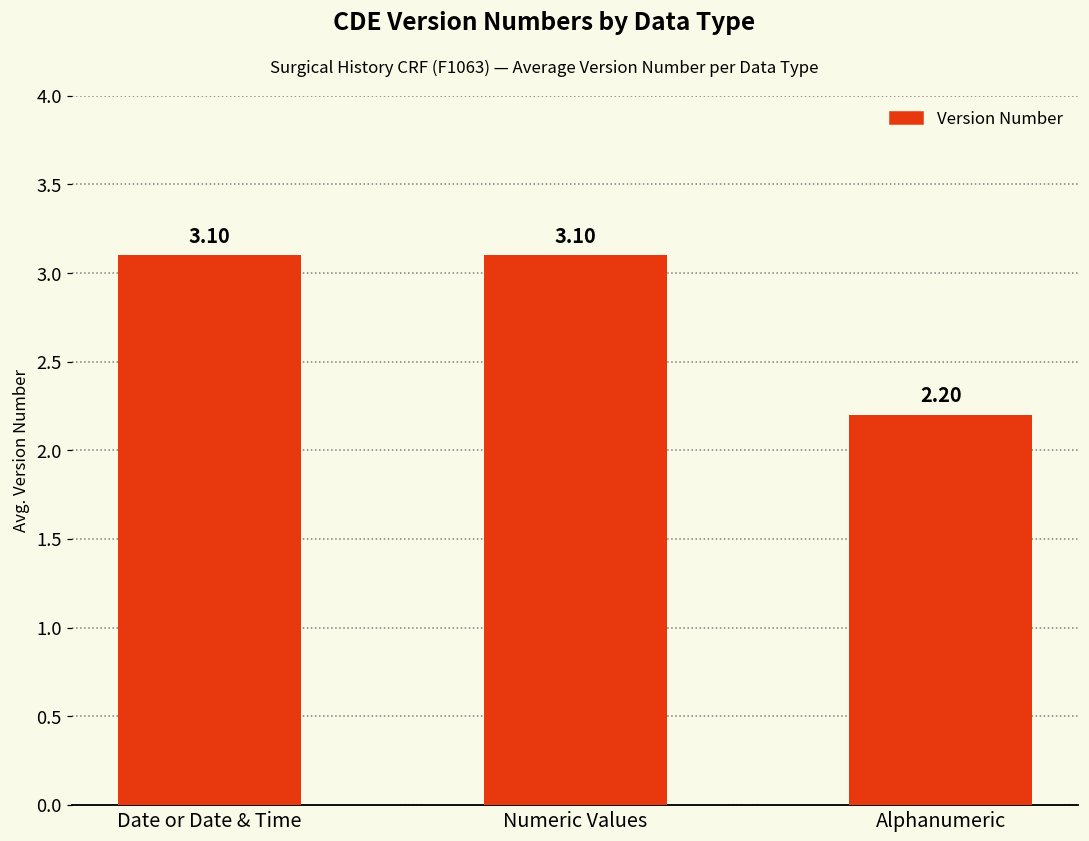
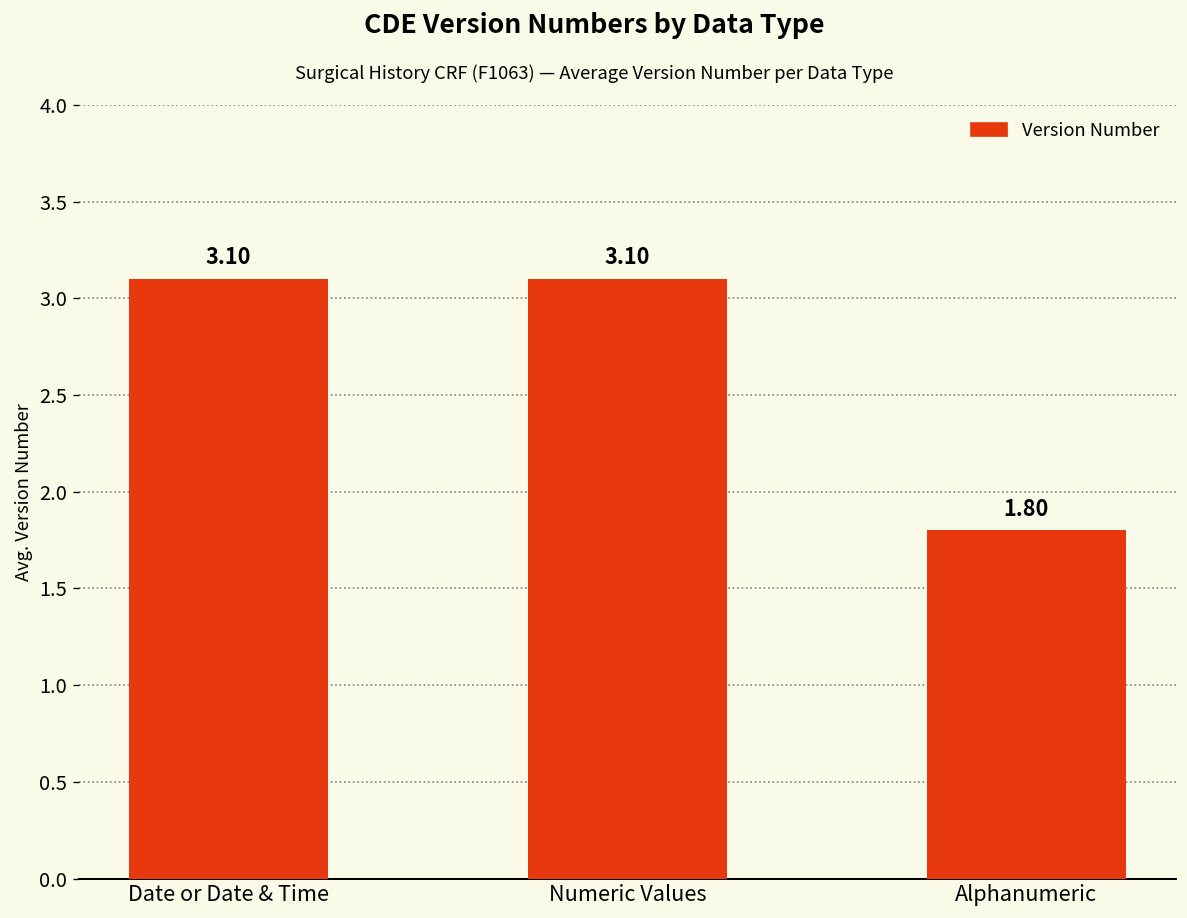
  {
    "Date or Date & Time": 3.10,
    "Numeric Values": 3.10,
-   "Alphanumeric": 2.20
+   "Alphanumeric": 1.80
  }
